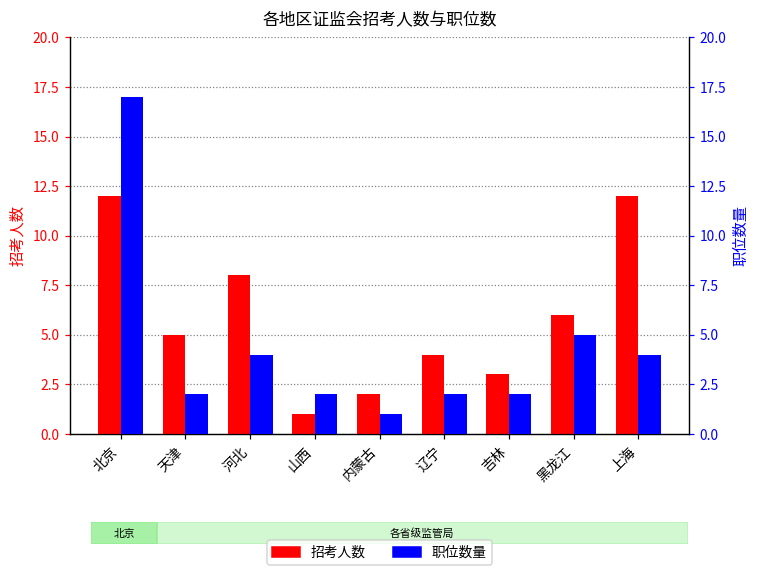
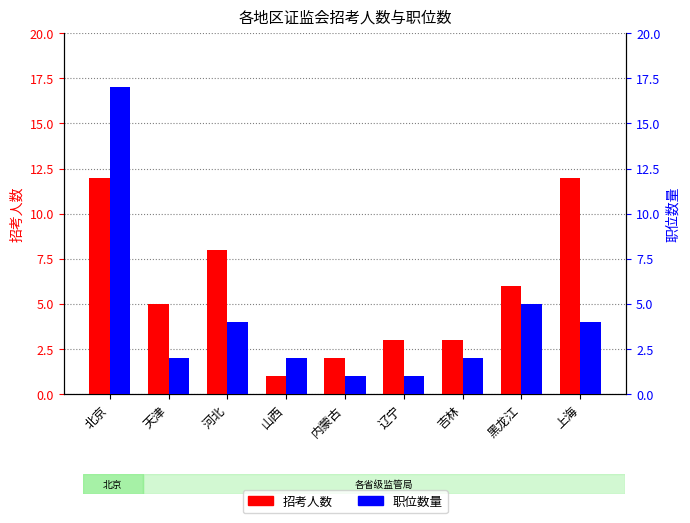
  {
    "招考人数": {
      "北京": 12,
      "天津": 5,
      "河北": 8,
      "山西": 1,
      "内蒙古": 2,
-     "辽宁": 4,
+     "辽宁": 3,
      "吉林": 3,
      "黑龙江": 6,
      "上海": 12
    },
    "职位数量": {
      "北京": 17,
      "天津": 2,
      "河北": 4,
      "山西": 2,
      "内蒙古": 1,
-     "辽宁": 2,
+     "辽宁": 1,
      "吉林": 2,
      "黑龙江": 5,
      "上海": 4
    }
  }
